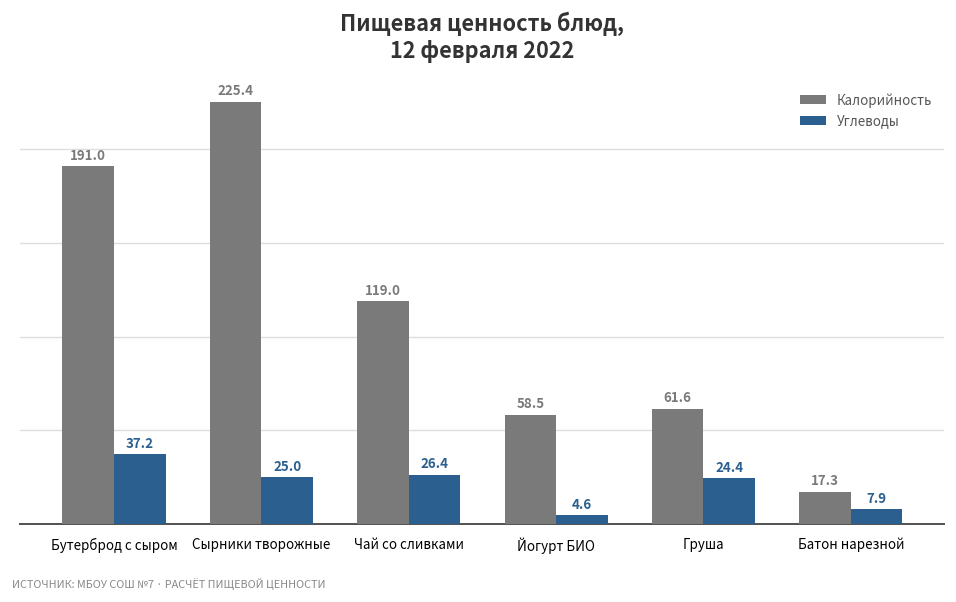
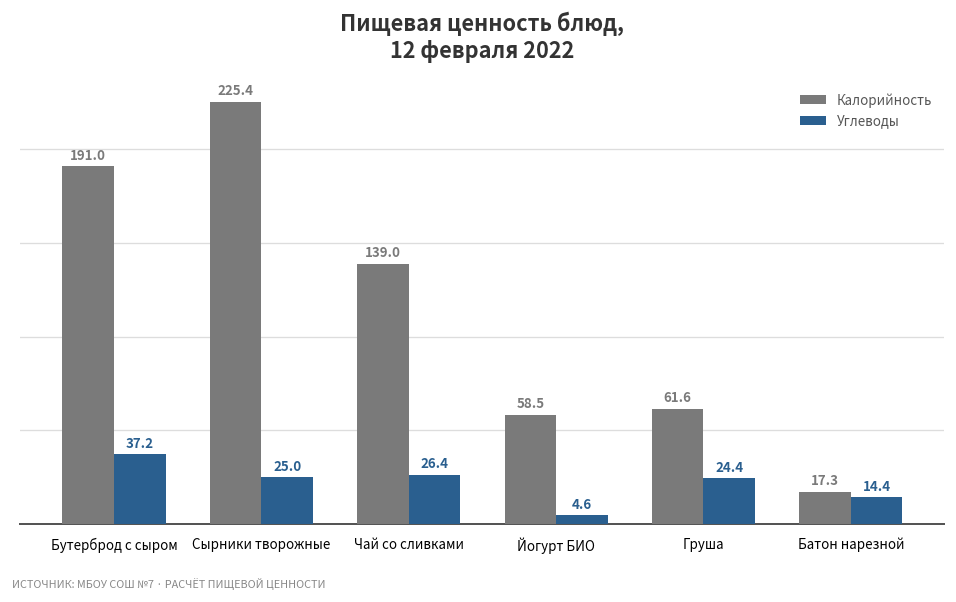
  {
    "Калорийность": {
      "Бутерброд с сыром": 191.0,
      "Сырники творожные": 225.4,
-     "Чай со сливками": 119.0,
+     "Чай со сливками": 139.0,
      "Йогурт БИО": 58.5,
      "Груша": 61.6,
      "Батон нарезной": 17.3
    },
    "Углеводы": {
      "Бутерброд с сыром": 37.2,
      "Сырники творожные": 25.0,
      "Чай со сливками": 26.4,
      "Йогурт БИО": 4.6,
      "Груша": 24.4,
-     "Батон нарезной": 7.9
+     "Батон нарезной": 14.4
    }
  }
